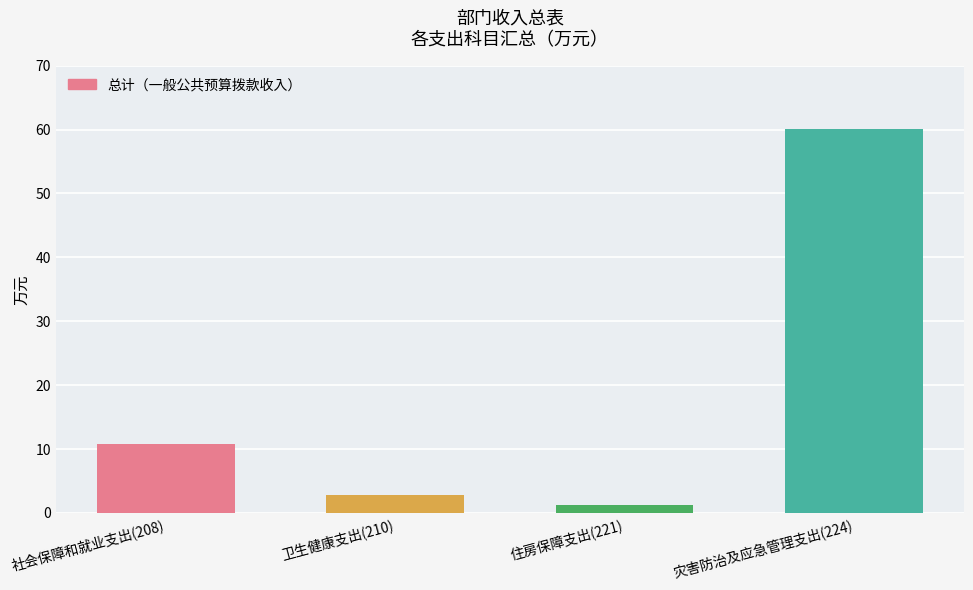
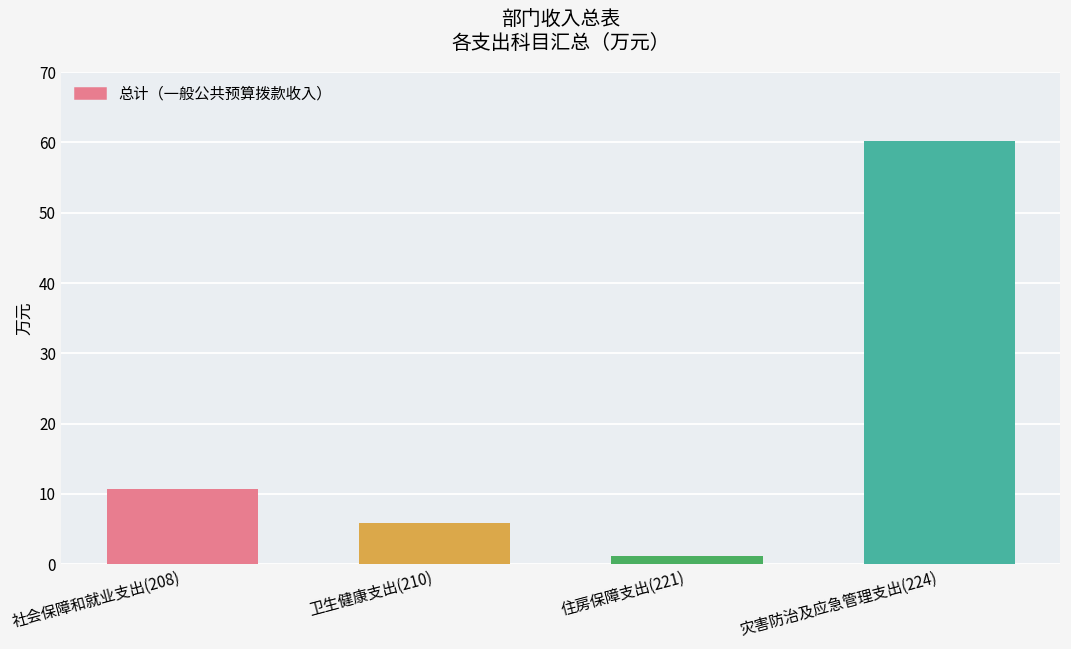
  {
    "社会保障和就业支出(208)": 11,
-   "卫生健康支出(210)": 3,
+   "卫生健康支出(210)": 6,
    "住房保障支出(221)": 1,
    "灾害防治及应急管理支出(224)": 60
  }
